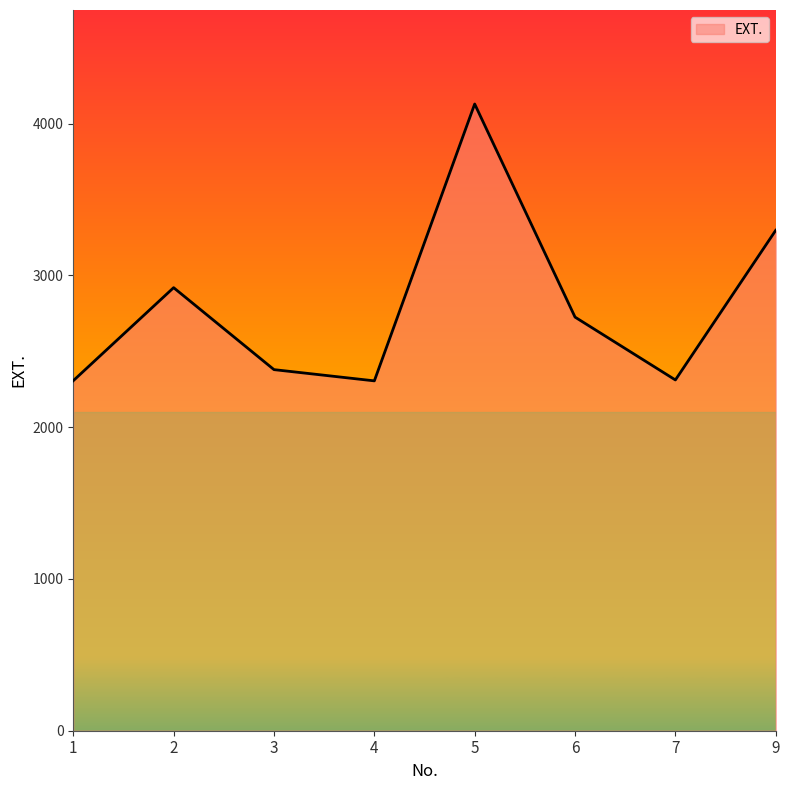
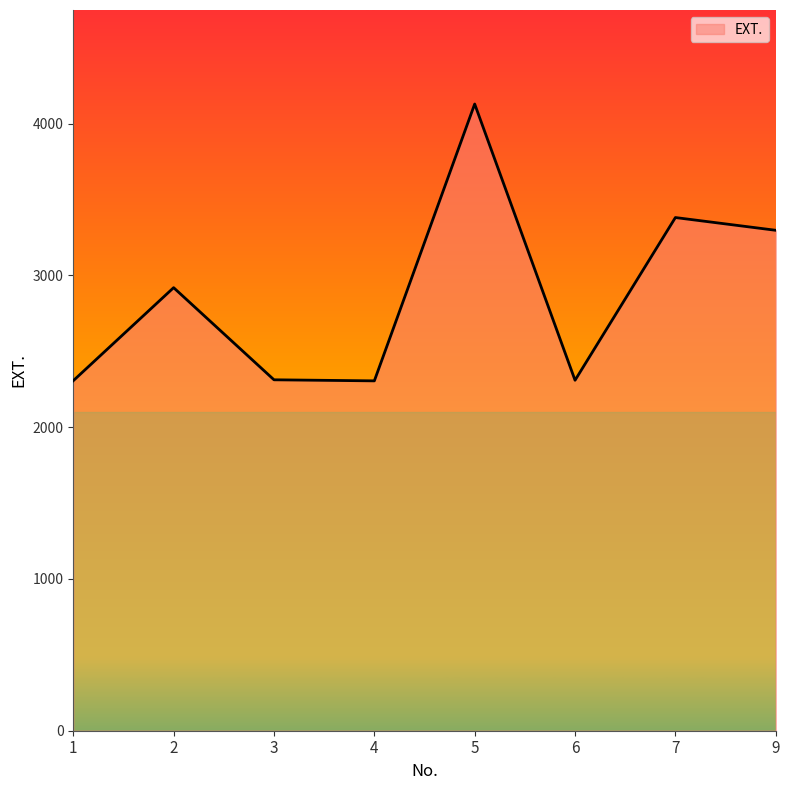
  {
    "1": 2310,
    "2": 2920,
-   "3": 2380,
+   "3": 2310,
    "4": 2310,
    "5": 4130,
-   "6": 2730,
-   "7": 2310,
+   "6": 2310,
+   "7": 3380,
    "9": 3300
  }
